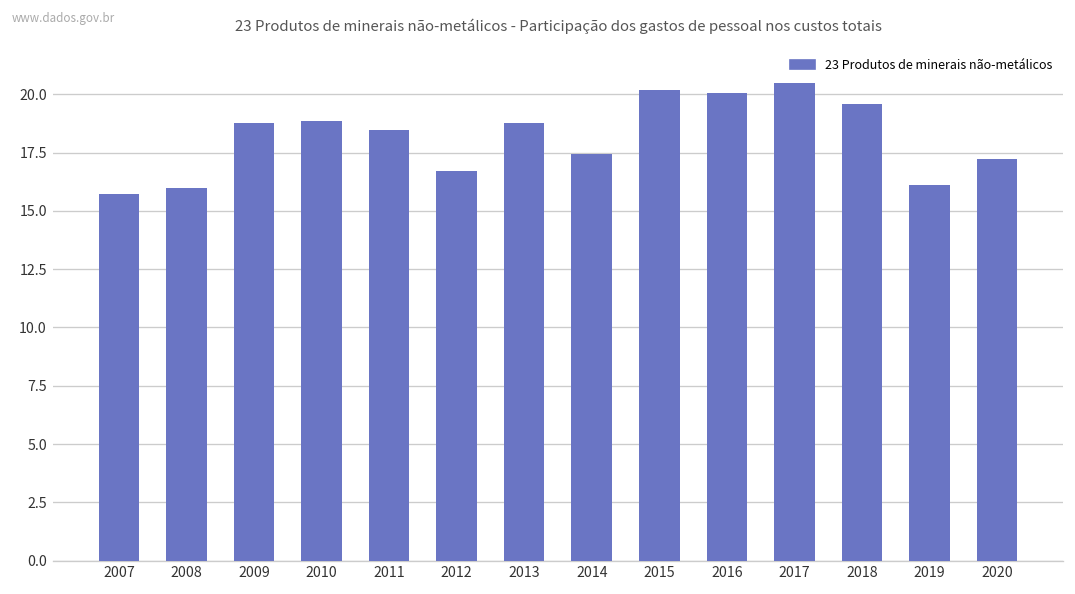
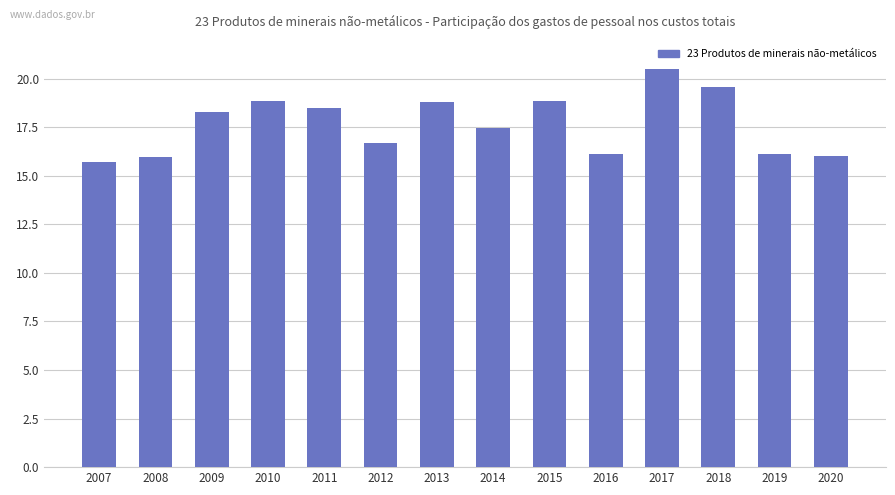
  {
    "2007": 15.7,
    "2008": 16.0,
-   "2009": 18.8,
+   "2009": 18.3,
    "2010": 18.9,
    "2011": 18.5,
    "2012": 16.7,
    "2013": 18.8,
    "2014": 17.5,
-   "2015": 20.2,
-   "2016": 20.1,
+   "2015": 18.9,
+   "2016": 16.1,
    "2017": 20.5,
    "2018": 19.6,
    "2019": 16.1,
-   "2020": 17.2
+   "2020": 16.0
  }
